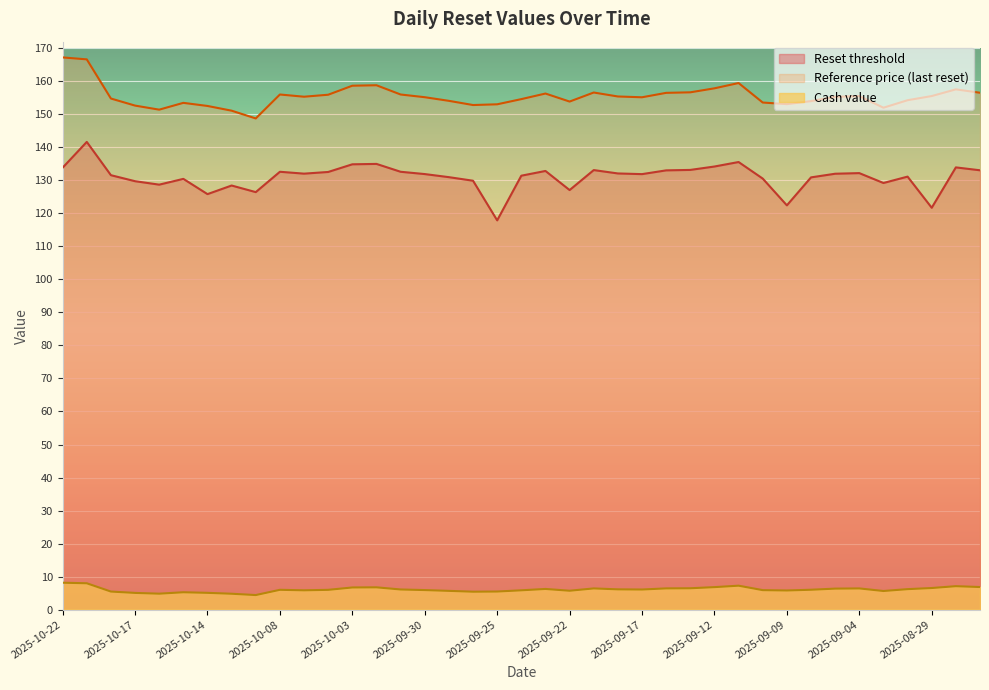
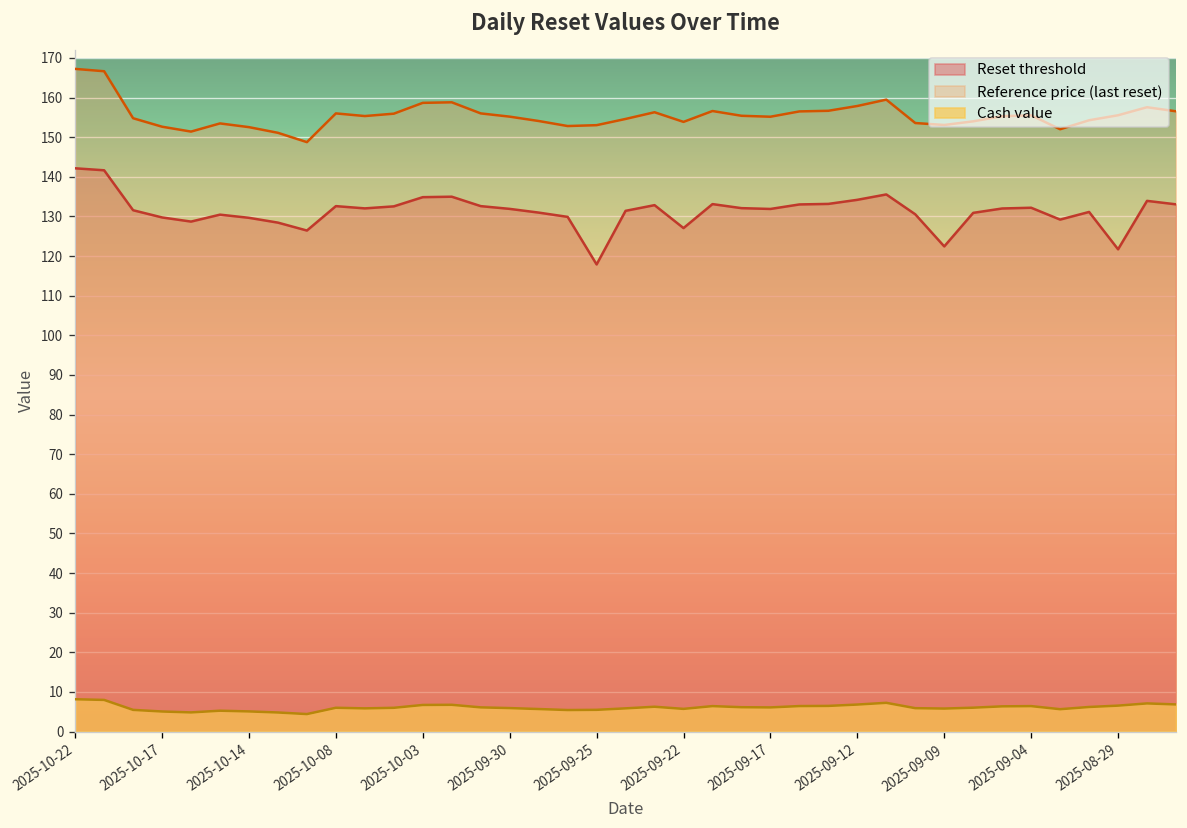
  {
    "Reset threshold": {
-     "2025-10-22": 134,
+     "2025-10-22": 142,
      "2025-10-17": 130,
-     "2025-10-14": 126,
+     "2025-10-14": 130,
      "2025-10-08": 133,
      "2025-10-03": 135,
      "2025-09-30": 132,
      "2025-09-25": 118,
      "2025-09-22": 127,
      "2025-09-17": 132,
      "2025-09-12": 134,
      "2025-09-09": 122,
      "2025-09-04": 132,
      "2025-08-29": 122
    }
  }
